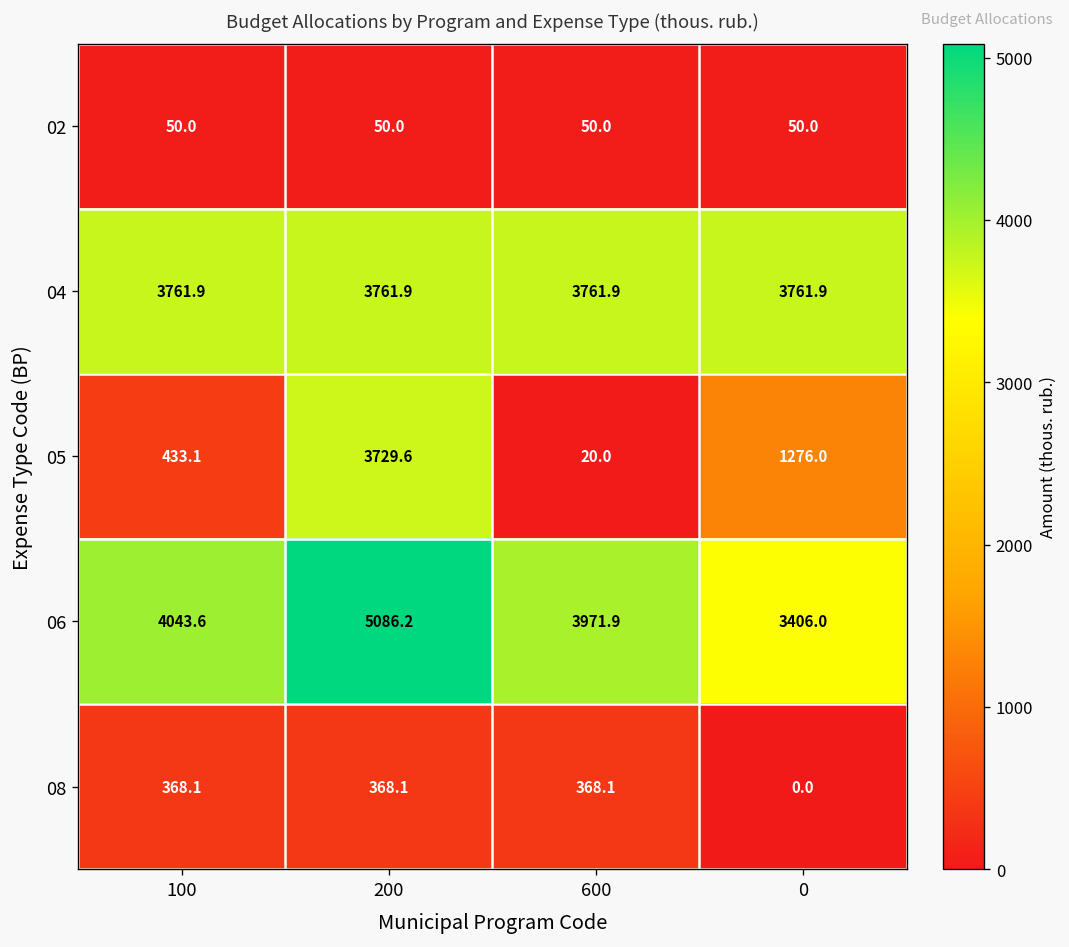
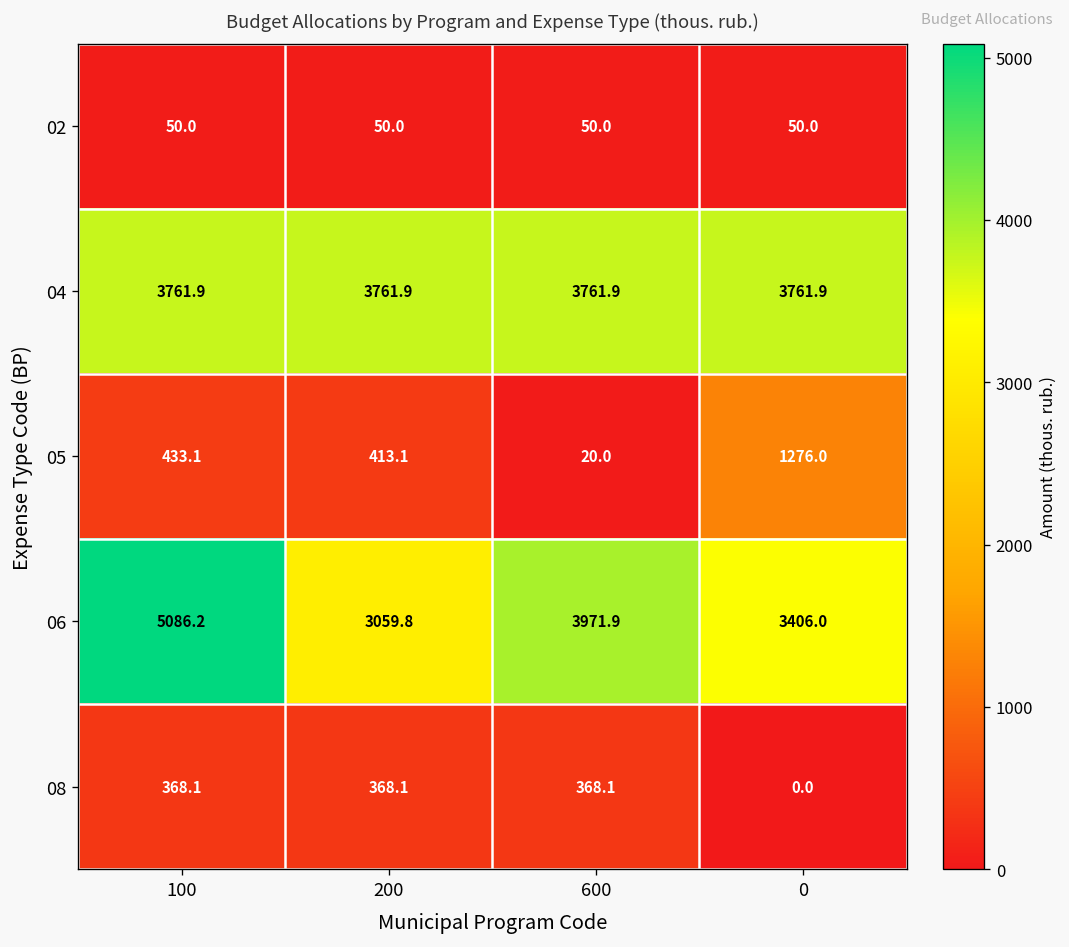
  {
    "02": {
      "100": 50.0,
      "200": 50.0,
      "600": 50.0,
      "0": 50.0
    },
    "04": {
      "100": 3761.9,
      "200": 3761.9,
      "600": 3761.9,
      "0": 3761.9
    },
    "05": {
      "100": 433.1,
-     "200": 3729.6,
+     "200": 413.1,
      "600": 20.0,
      "0": 1276.0
    },
    "06": {
-     "100": 4043.6,
-     "200": 5086.2,
+     "100": 5086.2,
+     "200": 3059.8,
      "600": 3971.9,
      "0": 3406.0
    },
    "08": {
      "100": 368.1,
      "200": 368.1,
      "600": 368.1,
      "0": 0.0
    }
  }
